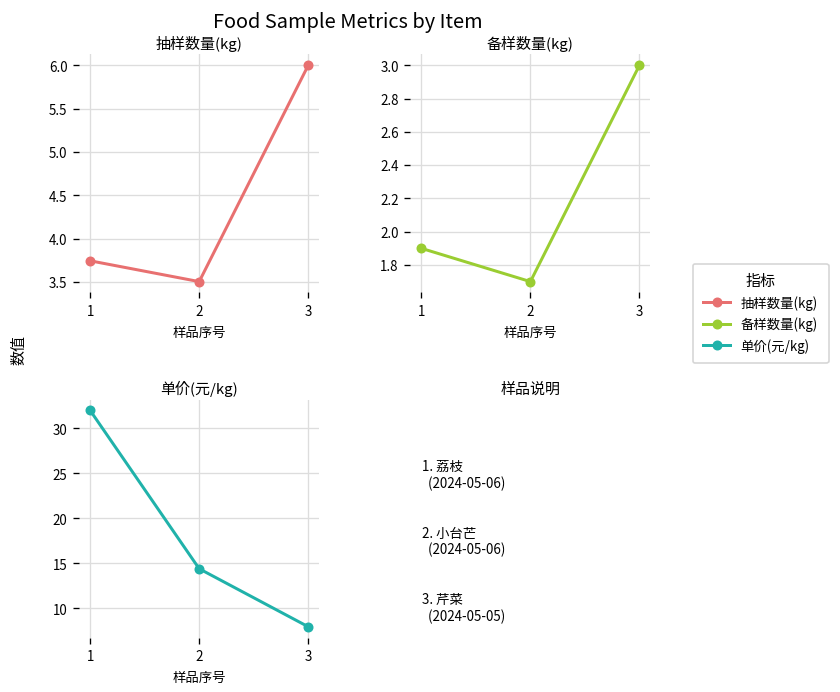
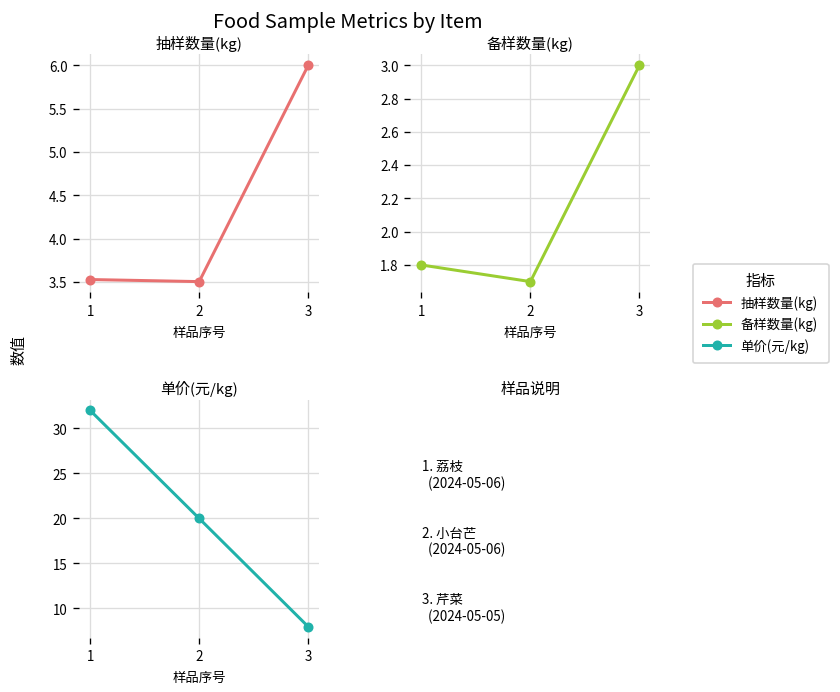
  {
    "抽样数量(kg)": {
-     "1": 3.7,
+     "1": 3.5,
      "2": 3.5,
      "3": 6.0
    },
    "备样数量(kg)": {
-     "1": 1.9,
+     "1": 1.8,
      "2": 1.7,
      "3": 3.0
    },
    "单价(元/kg)": {
      "1": 32,
-     "2": 14,
+     "2": 20,
      "3": 8
    }
  }
